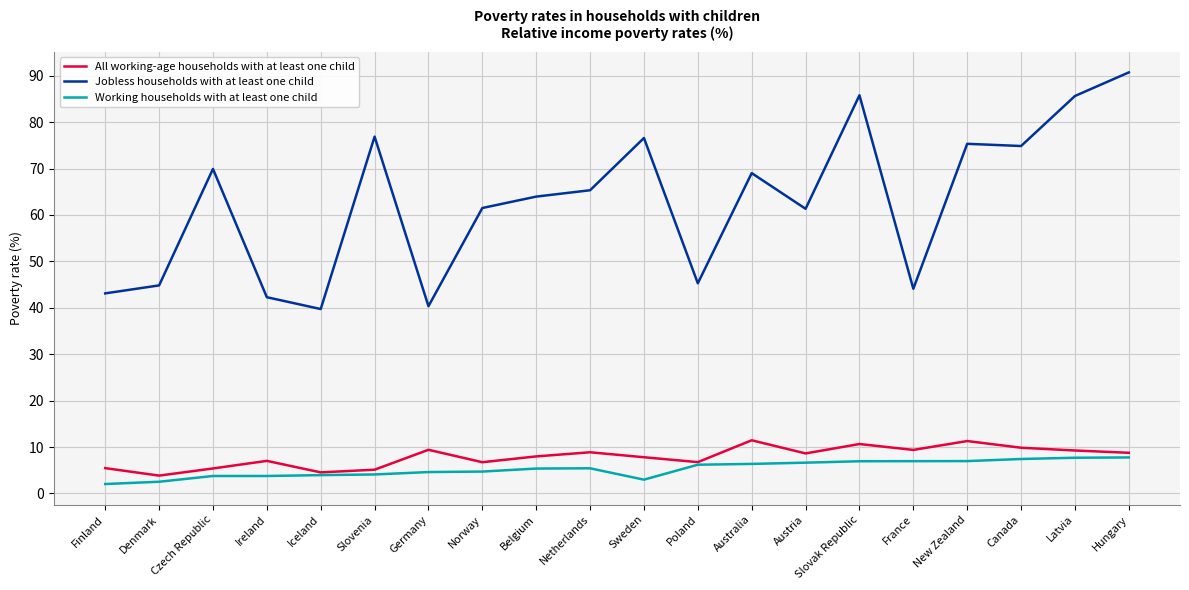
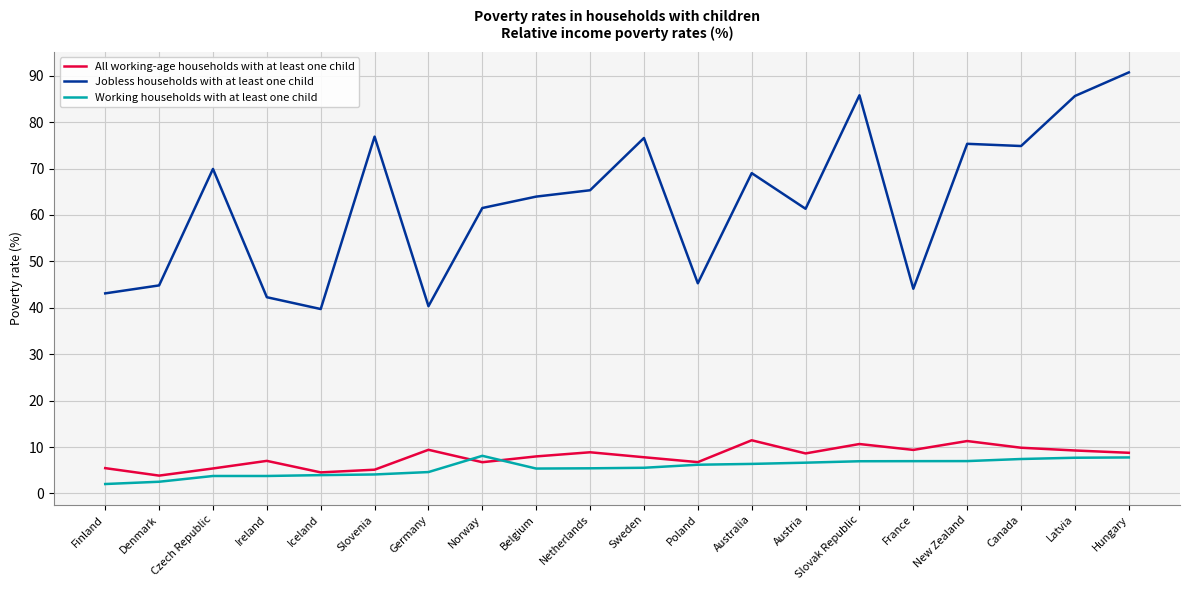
  {
    "All working-age households with at least one child": {
      "Finland": 5,
      "Denmark": 4,
      "Czech Republic": 5,
      "Ireland": 7,
      "Iceland": 5,
      "Slovenia": 5,
      "Germany": 9,
      "Norway": 7,
      "Belgium": 8,
      "Netherlands": 9,
      "Sweden": 8,
      "Poland": 7,
      "Australia": 11,
      "Austria": 9,
      "Slovak Republic": 11,
      "France": 9,
      "New Zealand": 11,
      "Canada": 10,
      "Latvia": 9,
      "Hungary": 9
    },
    "Jobless households with at least one child": {
      "Finland": 43,
      "Denmark": 45,
      "Czech Republic": 70,
      "Ireland": 42,
      "Iceland": 40,
      "Slovenia": 77,
      "Germany": 40,
      "Norway": 62,
      "Belgium": 64,
      "Netherlands": 65,
      "Sweden": 77,
      "Poland": 45,
      "Australia": 69,
      "Austria": 61,
      "Slovak Republic": 86,
      "France": 44,
      "New Zealand": 75,
      "Canada": 75,
      "Latvia": 86,
      "Hungary": 91
    },
    "Working households with at least one child": {
      "Finland": 2,
      "Denmark": 3,
      "Czech Republic": 4,
      "Ireland": 4,
      "Iceland": 4,
      "Slovenia": 4,
      "Germany": 5,
-     "Norway": 5,
+     "Norway": 8,
      "Belgium": 5,
      "Netherlands": 5,
-     "Sweden": 3,
+     "Sweden": 6,
      "Poland": 6,
      "Australia": 6,
      "Austria": 7,
      "Slovak Republic": 7,
      "France": 7,
      "New Zealand": 7,
      "Canada": 7,
      "Latvia": 8,
      "Hungary": 8
    }
  }
